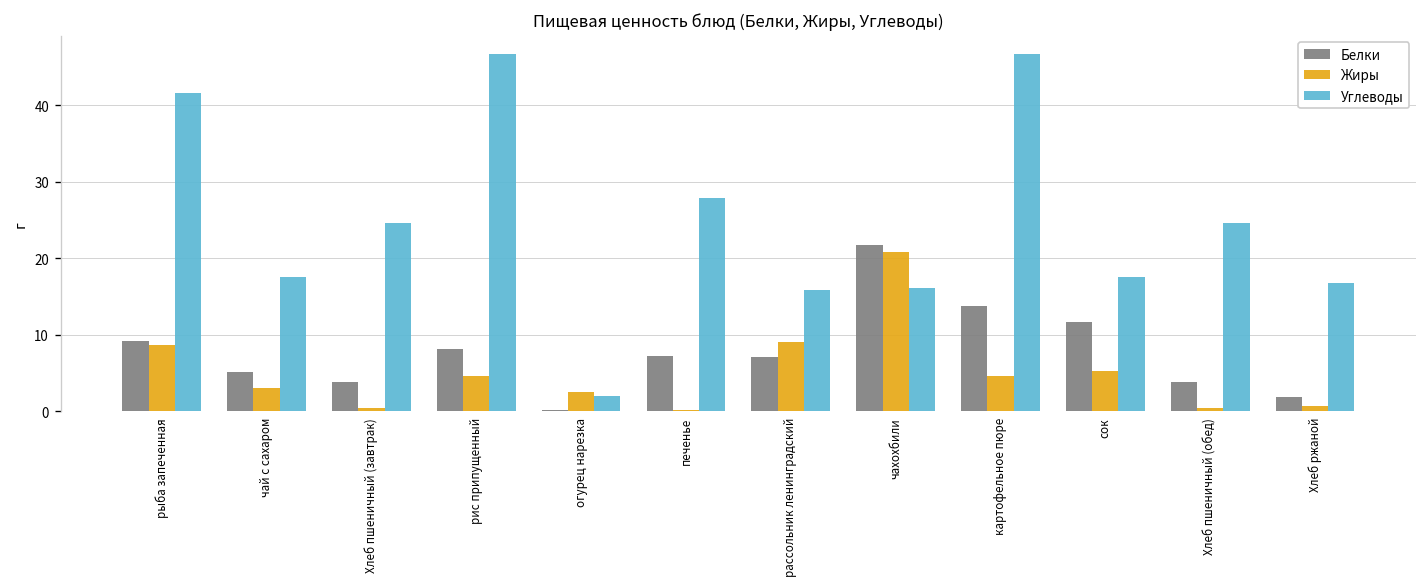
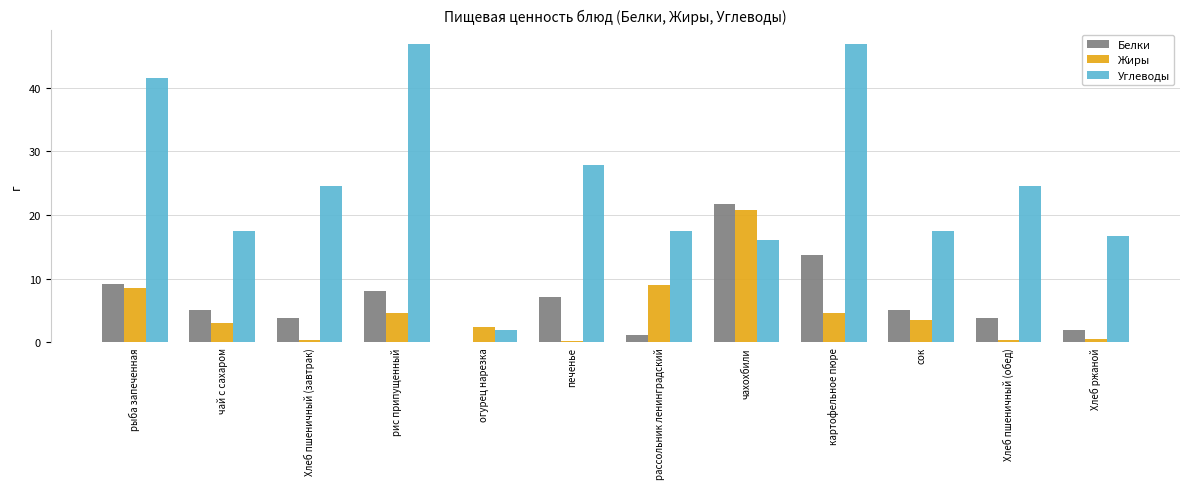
  {
    "Белки": {
      "рыба запеченная": 9,
      "чай с сахаром": 5,
      "Хлеб пшеничный (завтрак)": 4,
      "рис припущенный": 8,
      "печенье": 7,
-     "рассольник ленинградский": 7,
+     "рассольник ленинградский": 1,
      "чахохбили": 22,
      "картофельное пюре": 14,
-     "сок": 12,
+     "сок": 5,
      "Хлеб пшеничный (обед)": 4,
      "Хлеб ржаной": 2
    },
    "Жиры": {
      "рыба запеченная": 9,
      "чай с сахаром": 3,
      "Хлеб пшеничный (завтрак)": 0,
      "рис припущенный": 5,
      "огурец нарезка": 2,
      "рассольник ленинградский": 9,
      "чахохбили": 21,
      "картофельное пюре": 5,
-     "сок": 5,
+     "сок": 4,
      "Хлеб пшеничный (обед)": 0,
      "Хлеб ржаной": 1
    },
    "Углеводы": {
      "рыба запеченная": 42,
      "чай с сахаром": 18,
      "Хлеб пшеничный (завтрак)": 25,
      "рис припущенный": 47,
      "огурец нарезка": 2,
      "печенье": 28,
-     "рассольник ленинградский": 16,
+     "рассольник ленинградский": 18,
      "чахохбили": 16,
      "картофельное пюре": 47,
      "сок": 18,
      "Хлеб пшеничный (обед)": 25,
      "Хлеб ржаной": 17
    }
  }
